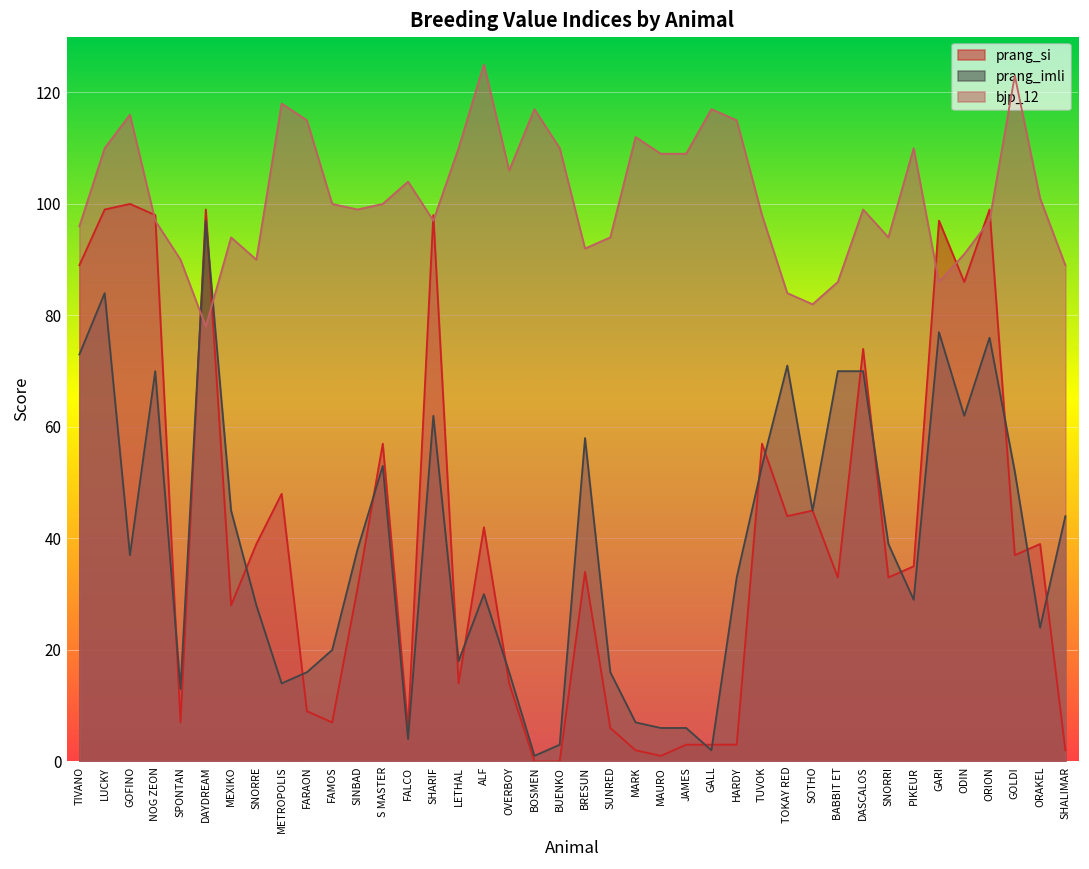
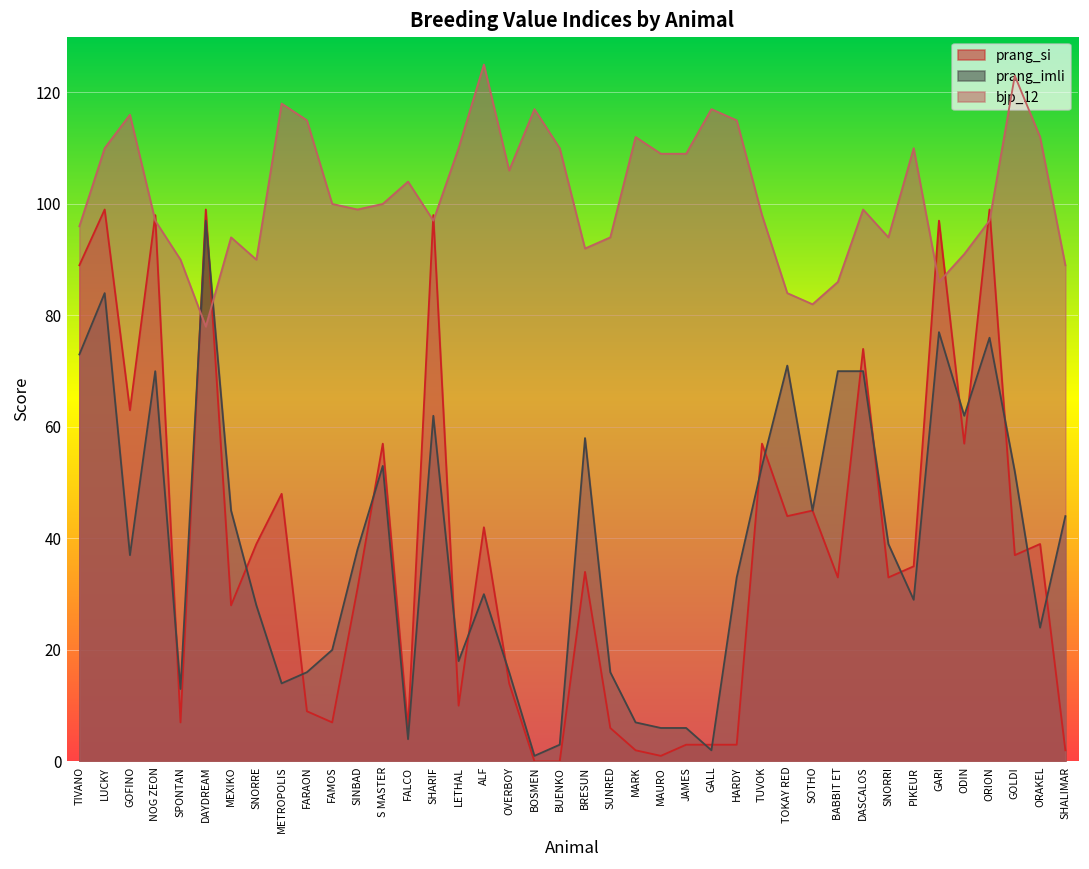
  {
    "prang_si": {
      "TIVANO": 89,
      "LUCKY": 99,
-     "GOFINO": 100,
+     "GOFINO": 63,
      "NOG ZEON": 98,
      "SPONTAN": 7,
      "DAYDREAM": 99,
      "MEXIKO": 28,
      "SNORRE": 39,
      "METROPOLIS": 48,
      "FARAON": 9,
      "FAMOS": 7,
      "SINBAD": 31,
      "S MASTER": 57,
      "FALCO": 6,
      "SHARIF": 98,
-     "LETHAL": 14,
+     "LETHAL": 10,
      "ALF": 42,
      "OVERBOY": 14,
      "BOSMEN": 0,
      "BUENKO": 0,
      "BRESUN": 34,
      "SUNRED": 6,
      "MARK": 2,
      "MAURO": 1,
      "JAMES": 3,
      "GALL": 3,
      "HARDY": 3,
      "TUVOK": 57,
      "TOKAY RED": 44,
      "BABBIT ET": 33,
      "DASCALOS": 74,
      "SNORRI": 33,
      "PIKEUR": 35,
      "GARI": 97,
-     "ODIN": 86,
+     "ODIN": 57,
      "ORION": 99,
      "GOLDI": 37,
      "ORAKEL": 39,
      "SHALIMAR": 2
    },
    "prang_imli": {
      "TIVANO": 73,
      "LUCKY": 84,
      "GOFINO": 37,
      "NOG ZEON": 70,
      "SPONTAN": 13,
      "DAYDREAM": 97,
      "MEXIKO": 45,
      "SNORRE": 28,
      "METROPOLIS": 14,
      "FARAON": 16,
      "FAMOS": 20,
      "SINBAD": 38,
      "S MASTER": 53,
      "FALCO": 4,
      "SHARIF": 62,
      "LETHAL": 18,
      "ALF": 30,
      "OVERBOY": 16,
      "BOSMEN": 1,
      "BUENKO": 3,
      "BRESUN": 58,
      "SUNRED": 16,
      "MARK": 7,
      "MAURO": 6,
      "JAMES": 6,
      "GALL": 2,
      "HARDY": 33,
      "TUVOK": 53,
      "TOKAY RED": 71,
      "BABBIT ET": 70,
      "DASCALOS": 70,
      "SNORRI": 39,
      "PIKEUR": 29,
      "GARI": 77,
      "ODIN": 62,
      "ORION": 76,
      "GOLDI": 52,
      "ORAKEL": 24,
      "SHALIMAR": 44
    },
    "bjp_12": {
      "TIVANO": 96,
      "LUCKY": 110,
      "GOFINO": 116,
      "NOG ZEON": 97,
      "SPONTAN": 90,
      "DAYDREAM": 78,
      "MEXIKO": 94,
      "SNORRE": 90,
      "METROPOLIS": 118,
      "FARAON": 115,
      "FAMOS": 100,
      "SINBAD": 99,
      "S MASTER": 100,
      "FALCO": 104,
      "SHARIF": 97,
      "LETHAL": 110,
      "ALF": 125,
      "OVERBOY": 106,
      "BOSMEN": 117,
      "BUENKO": 110,
      "BRESUN": 92,
      "SUNRED": 94,
      "MARK": 112,
      "MAURO": 109,
      "JAMES": 109,
      "GALL": 117,
      "HARDY": 115,
      "TUVOK": 98,
      "TOKAY RED": 84,
      "SOTHO": 82,
      "BABBIT ET": 86,
      "DASCALOS": 99,
      "SNORRI": 94,
      "PIKEUR": 110,
      "GARI": 86,
      "ODIN": 91,
      "ORION": 97,
-     "ORAKEL": 101,
+     "ORAKEL": 112,
      "SHALIMAR": 89
    }
  }
